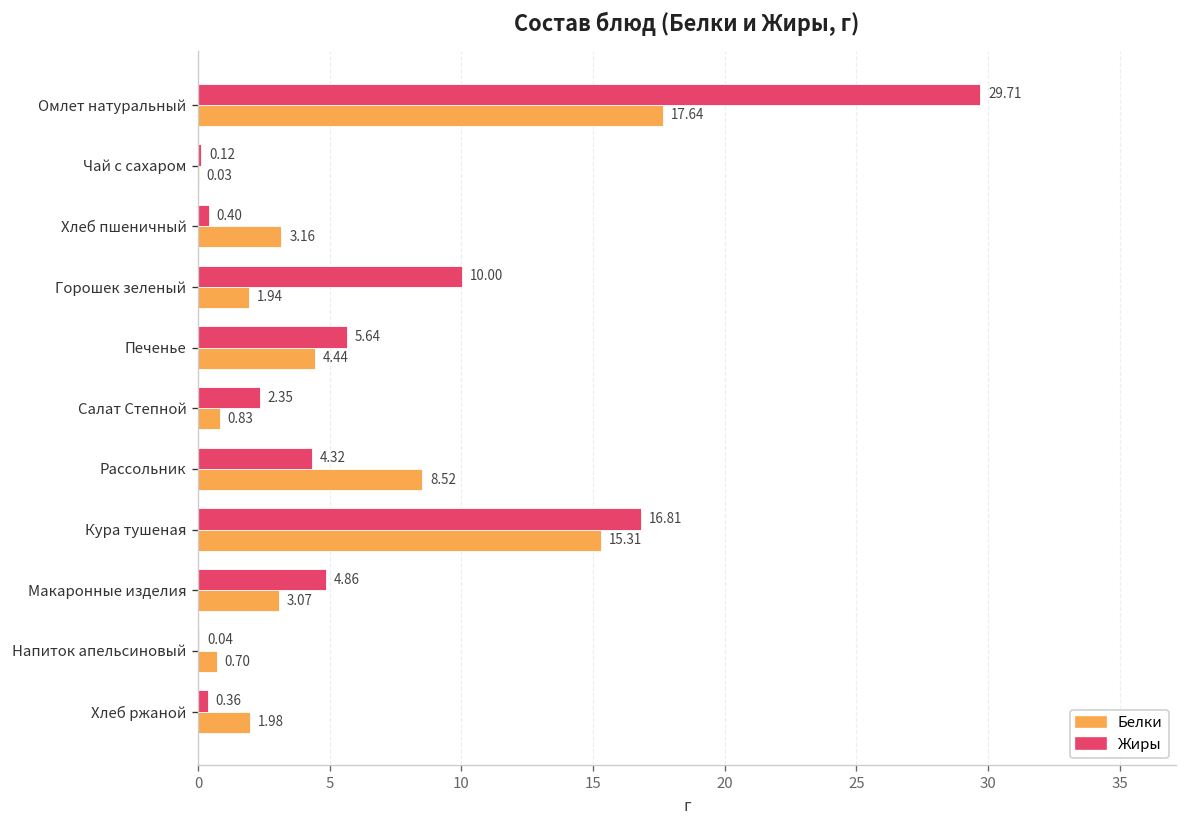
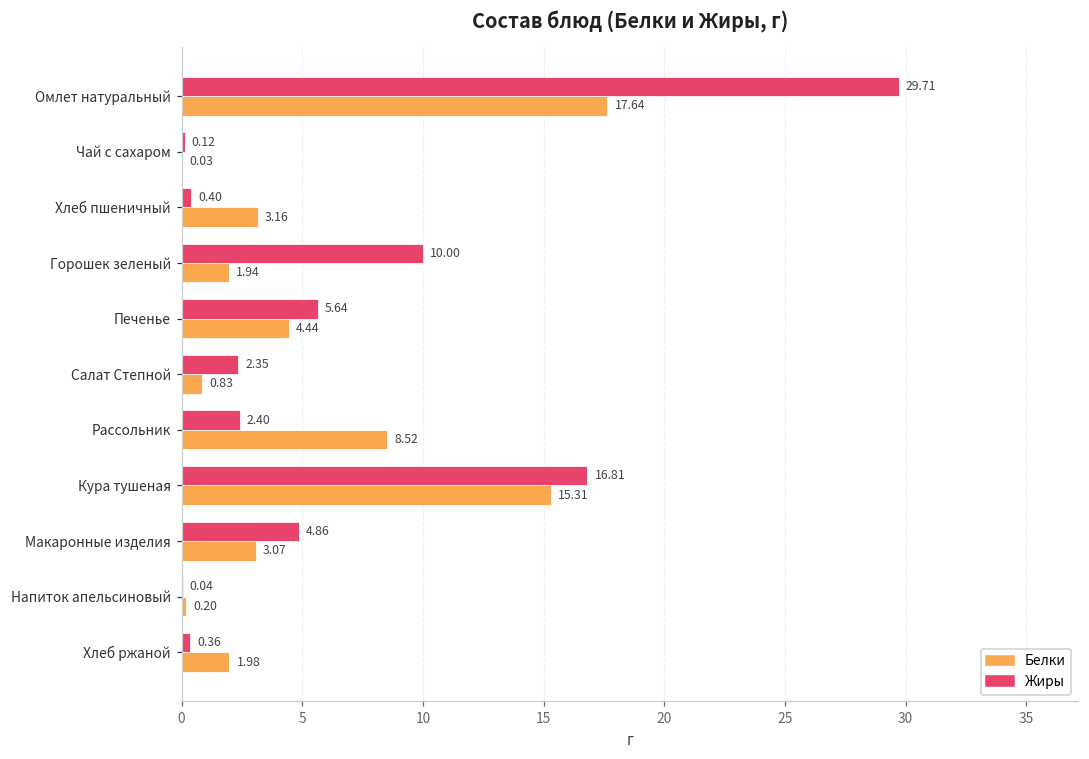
  {
    "Белки": {
      "Омлет натуральный": 17.64,
      "Чай с сахаром": 0.03,
      "Хлеб пшеничный": 3.16,
      "Горошек зеленый": 1.94,
      "Печенье": 4.44,
      "Салат Степной": 0.83,
      "Рассольник": 8.52,
      "Кура тушеная": 15.31,
      "Макаронные изделия": 3.07,
-     "Напиток апельсиновый": 0.70,
+     "Напиток апельсиновый": 0.20,
      "Хлеб ржаной": 1.98
    },
    "Жиры": {
      "Омлет натуральный": 29.71,
      "Чай с сахаром": 0.12,
      "Хлеб пшеничный": 0.40,
      "Горошек зеленый": 10.00,
      "Печенье": 5.64,
      "Салат Степной": 2.35,
-     "Рассольник": 4.32,
+     "Рассольник": 2.40,
      "Кура тушеная": 16.81,
      "Макаронные изделия": 4.86,
      "Напиток апельсиновый": 0.04,
      "Хлеб ржаной": 0.36
    }
  }
